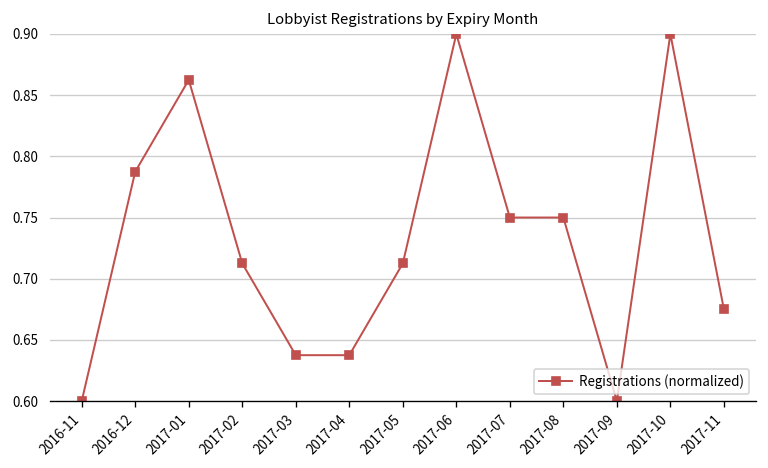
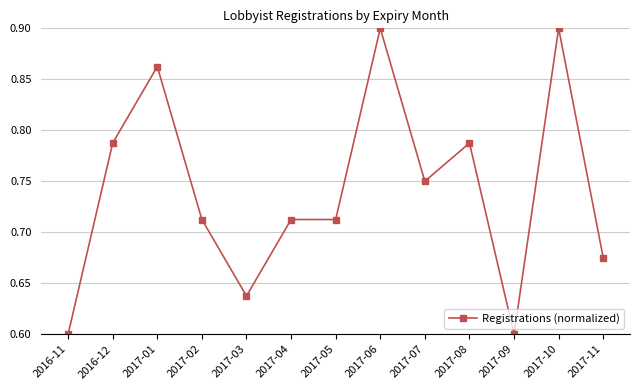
  {
    "2016-11": 0.600,
    "2016-12": 0.788,
    "2017-01": 0.863,
    "2017-02": 0.712,
    "2017-03": 0.638,
-   "2017-04": 0.638,
+   "2017-04": 0.712,
    "2017-05": 0.712,
    "2017-06": 0.900,
    "2017-07": 0.750,
-   "2017-08": 0.750,
+   "2017-08": 0.788,
    "2017-09": 0.600,
    "2017-10": 0.900,
    "2017-11": 0.675
  }
